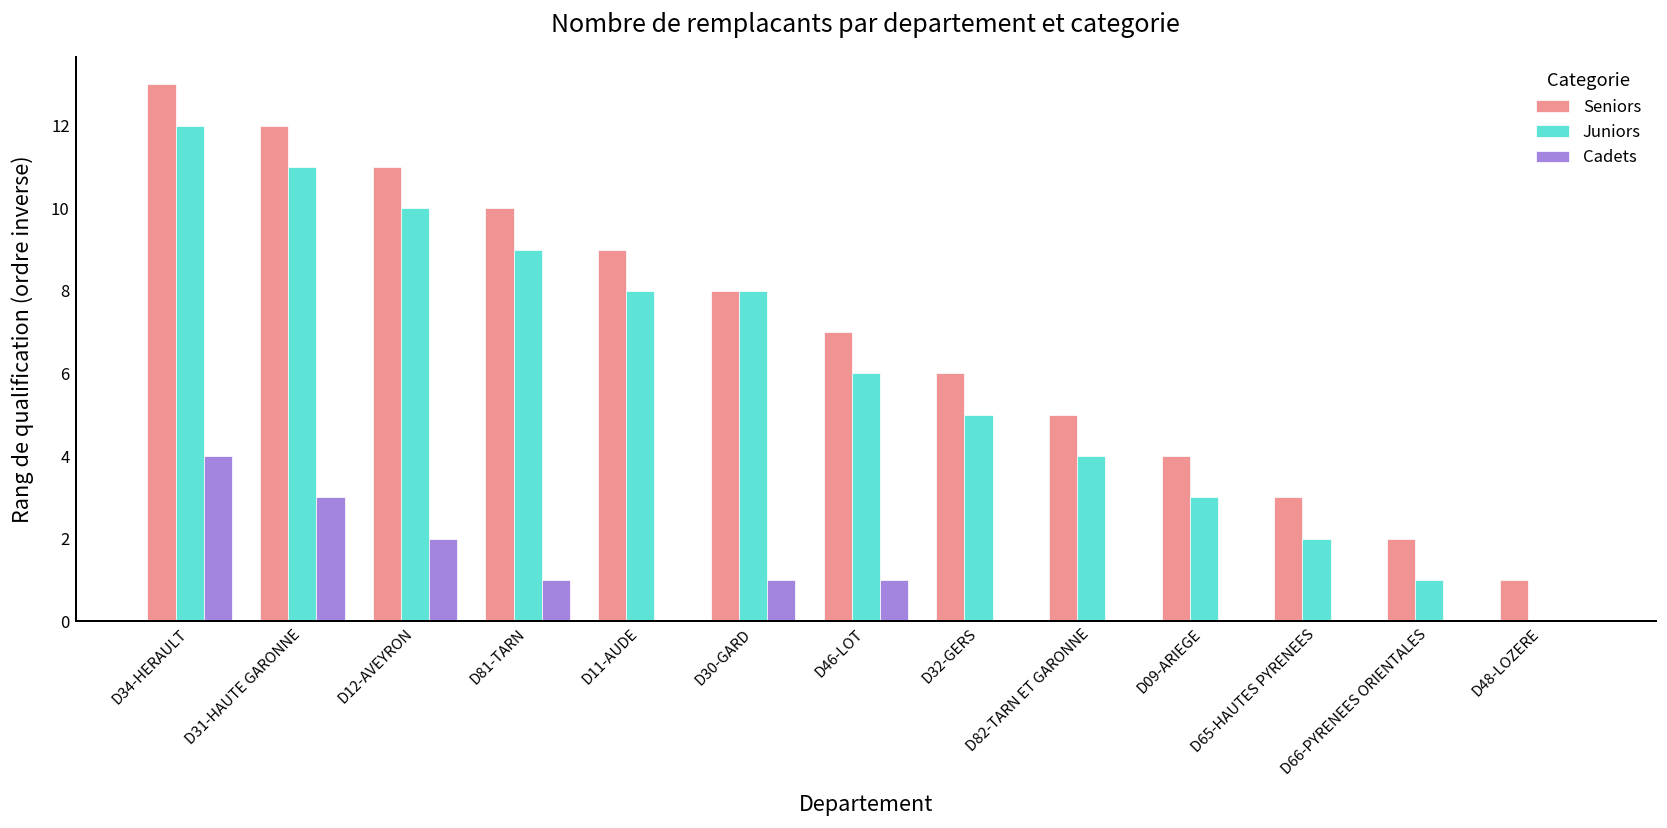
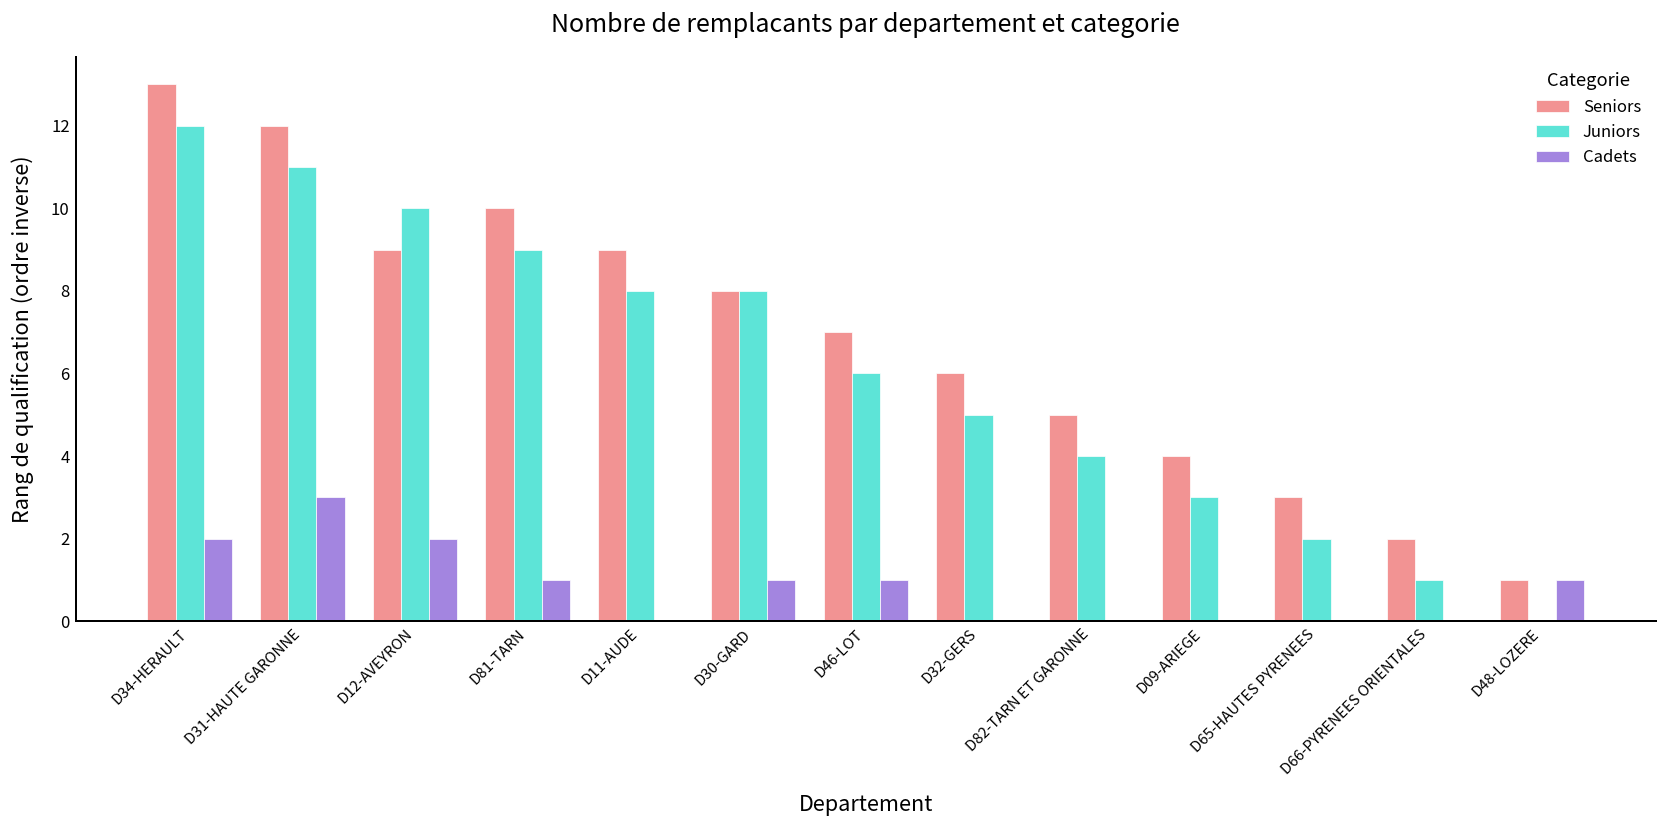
  {
    "Seniors": {
      "D34-HERAULT": 13,
      "D31-HAUTE GARONNE": 12,
-     "D12-AVEYRON": 11,
+     "D12-AVEYRON": 9,
      "D81-TARN": 10,
      "D11-AUDE": 9,
      "D30-GARD": 8,
      "D46-LOT": 7,
      "D32-GERS": 6,
      "D82-TARN ET GARONNE": 5,
      "D09-ARIEGE": 4,
      "D65-HAUTES PYRENEES": 3,
      "D66-PYRENEES ORIENTALES": 2,
      "D48-LOZERE": 1
    },
    "Juniors": {
      "D34-HERAULT": 12,
      "D31-HAUTE GARONNE": 11,
      "D12-AVEYRON": 10,
      "D81-TARN": 9,
      "D11-AUDE": 8,
      "D30-GARD": 8,
      "D46-LOT": 6,
      "D32-GERS": 5,
      "D82-TARN ET GARONNE": 4,
      "D09-ARIEGE": 3,
      "D65-HAUTES PYRENEES": 2,
      "D66-PYRENEES ORIENTALES": 1,
      "D48-LOZERE": 0
    },
    "Cadets": {
-     "D34-HERAULT": 4,
+     "D34-HERAULT": 2,
      "D31-HAUTE GARONNE": 3,
      "D12-AVEYRON": 2,
      "D81-TARN": 1,
      "D11-AUDE": 0,
      "D30-GARD": 1,
      "D46-LOT": 1,
      "D32-GERS": 0,
      "D82-TARN ET GARONNE": 0,
      "D09-ARIEGE": 0,
      "D65-HAUTES PYRENEES": 0,
      "D66-PYRENEES ORIENTALES": 0,
-     "D48-LOZERE": 0
+     "D48-LOZERE": 1
    }
  }
